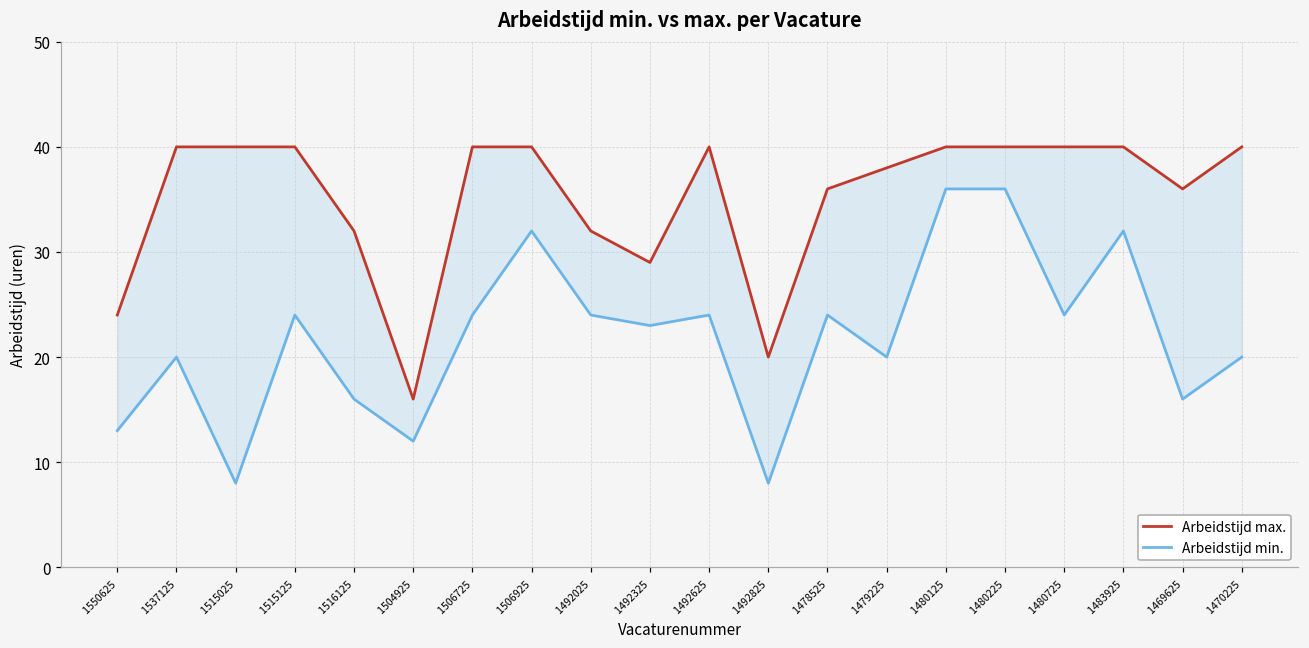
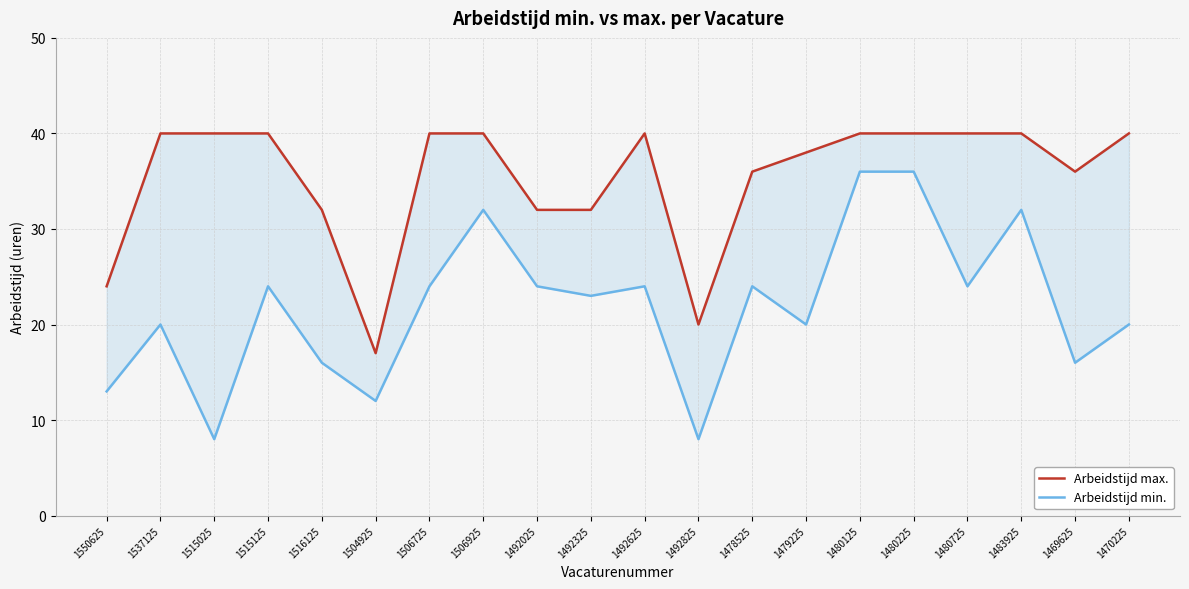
  {
    "Arbeidstijd max.": {
      "1550625": 24,
      "1537125": 40,
      "1515025": 40,
      "1515125": 40,
      "1516125": 32,
-     "1504925": 16,
+     "1504925": 17,
      "1506725": 40,
      "1506925": 40,
      "1492025": 32,
-     "1492325": 29,
+     "1492325": 32,
      "1492625": 40,
      "1492825": 20,
      "1478525": 36,
      "1479225": 38,
      "1480125": 40,
      "1480225": 40,
      "1480725": 40,
      "1483925": 40,
      "1469625": 36,
      "1470225": 40
    },
    "Arbeidstijd min.": {
      "1550625": 13,
      "1537125": 20,
      "1515025": 8,
      "1515125": 24,
      "1516125": 16,
      "1504925": 12,
      "1506725": 24,
      "1506925": 32,
      "1492025": 24,
      "1492325": 23,
      "1492625": 24,
      "1492825": 8,
      "1478525": 24,
      "1479225": 20,
      "1480125": 36,
      "1480225": 36,
      "1480725": 24,
      "1483925": 32,
      "1469625": 16,
      "1470225": 20
    }
  }
